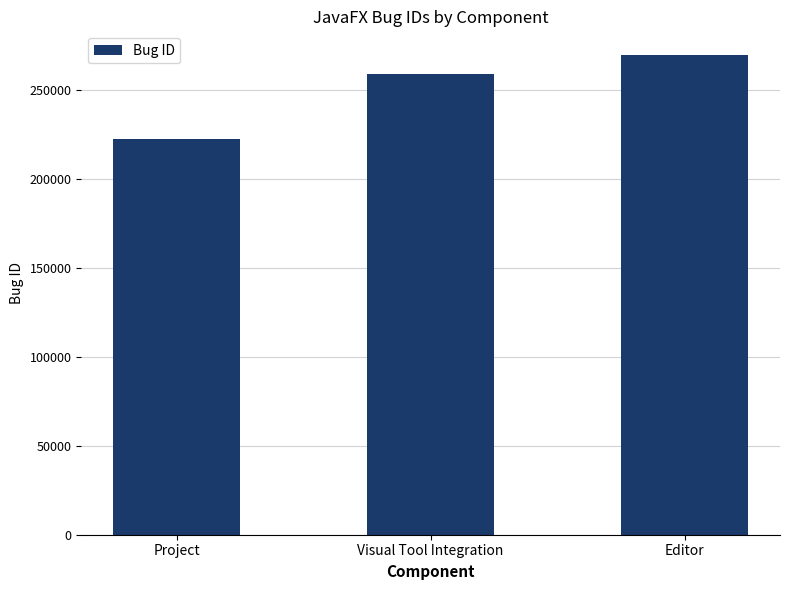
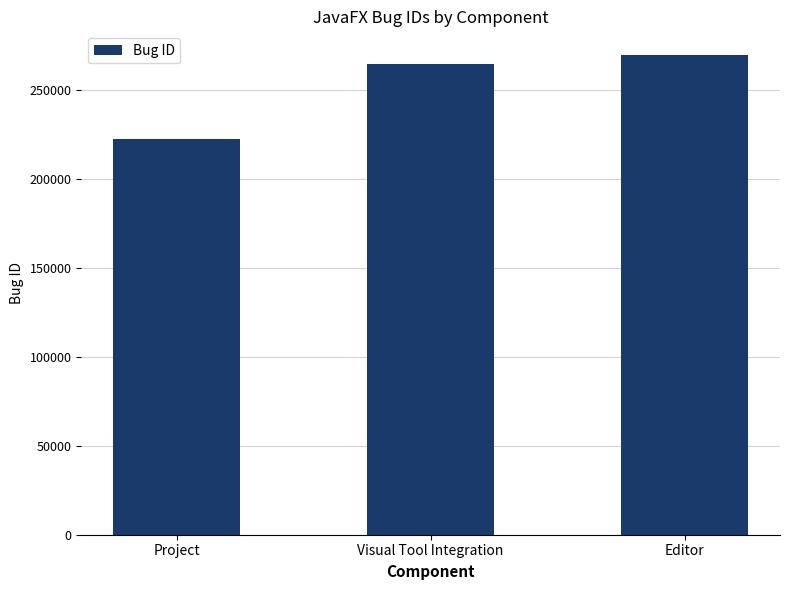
  {
    "Project": 222000,
-   "Visual Tool Integration": 259000,
+   "Visual Tool Integration": 265000,
    "Editor": 270000
  }
